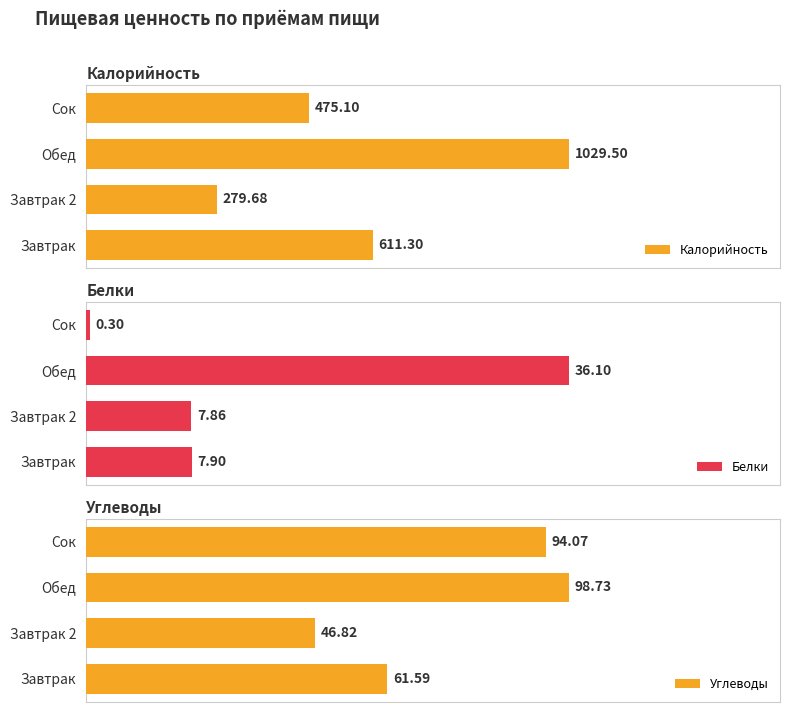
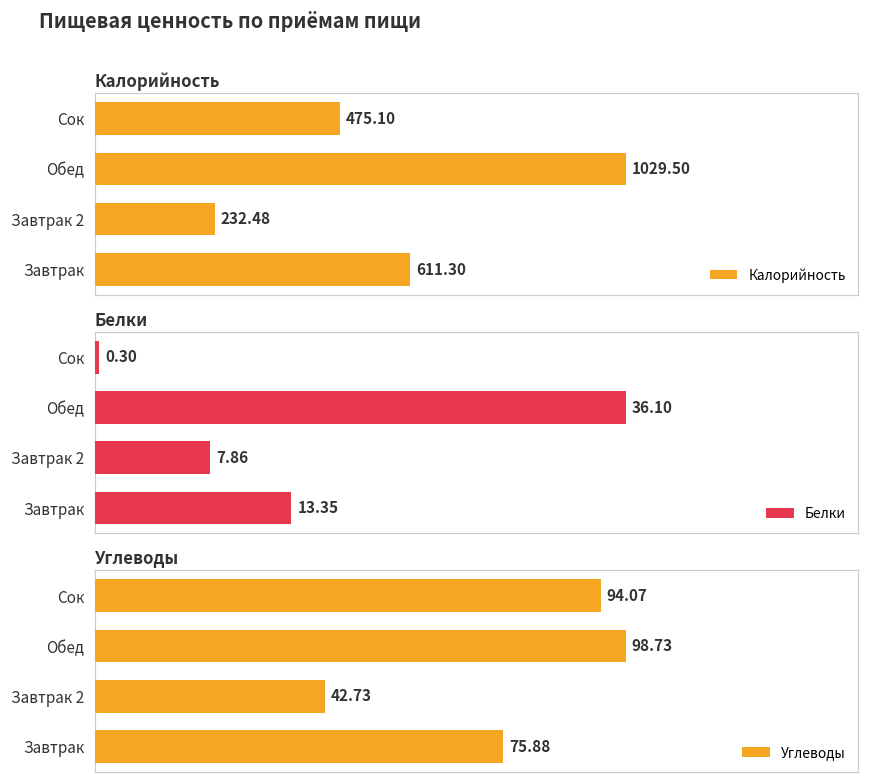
  {
    "Калорийность": {
      "Сок": 475.10,
      "Обед": 1029.50,
-     "Завтрак 2": 279.68,
+     "Завтрак 2": 232.48,
      "Завтрак": 611.30
    },
    "Белки": {
      "Сок": 0.30,
      "Обед": 36.10,
      "Завтрак 2": 7.86,
-     "Завтрак": 7.90
+     "Завтрак": 13.35
    },
    "Углеводы": {
      "Сок": 94.07,
      "Обед": 98.73,
-     "Завтрак 2": 46.82,
-     "Завтрак": 61.59
+     "Завтрак 2": 42.73,
+     "Завтрак": 75.88
    }
  }
